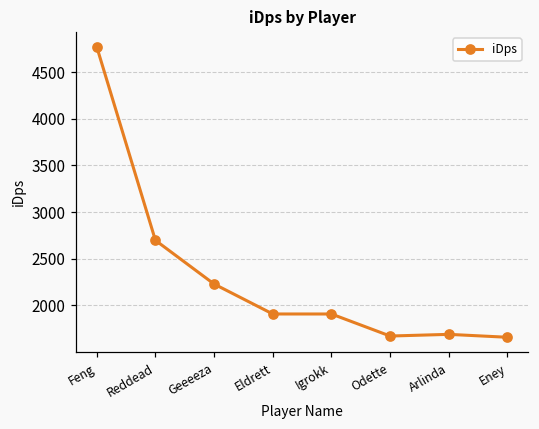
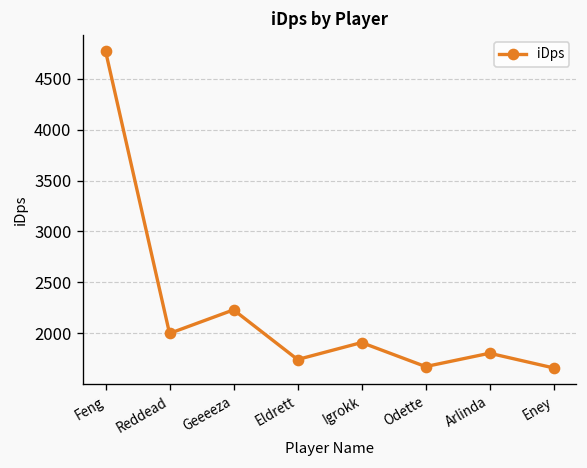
  {
    "Feng": 4800,
-   "Reddead": 2700,
+   "Reddead": 2000,
    "Geeeeza": 2200,
-   "Eldrett": 1900,
+   "Eldrett": 1700,
    "Igrokk": 1900,
    "Odette": 1700,
-   "Arlinda": 1700,
+   "Arlinda": 1800,
    "Eney": 1700
  }
